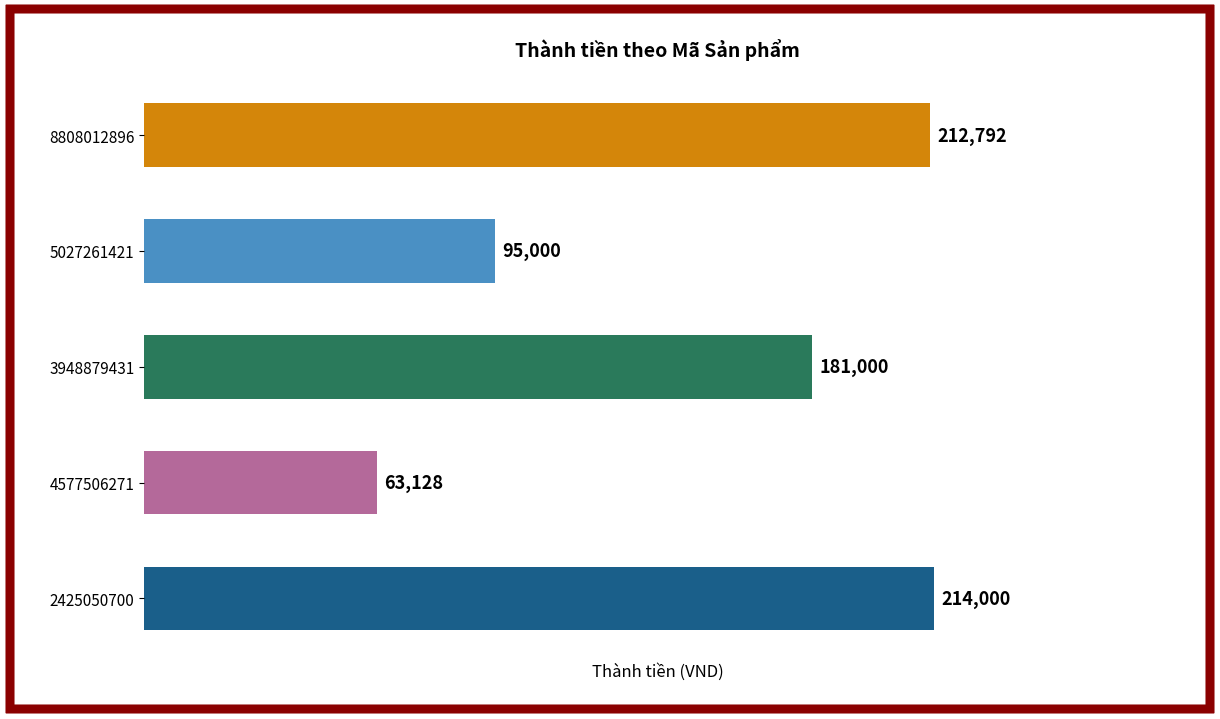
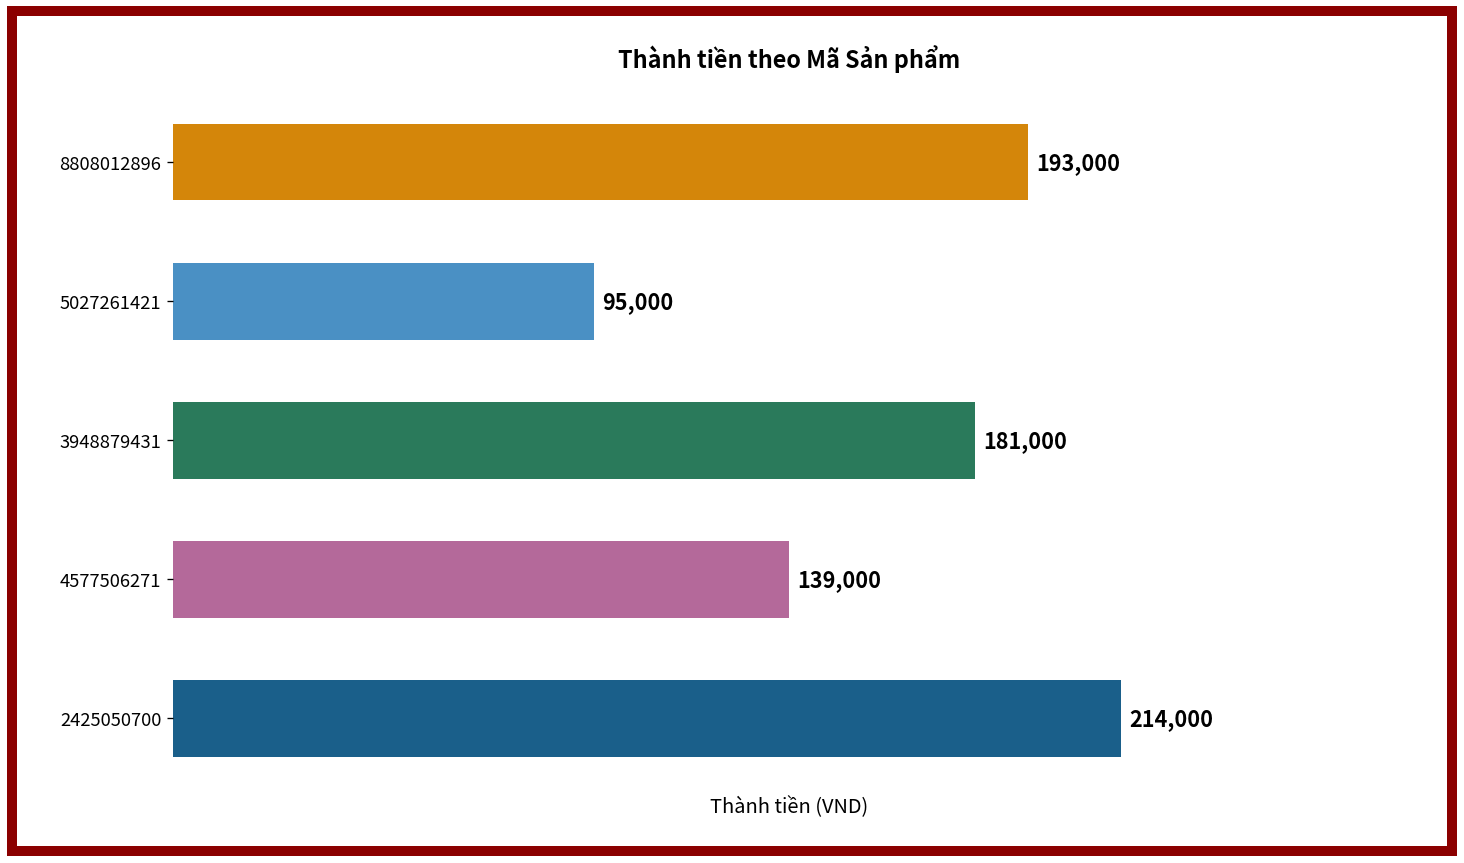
  {
-   "8808012896": "212,792",
+   "8808012896": "193,000",
    "5027261421": "95,000",
    "3948879431": "181,000",
-   "4577506271": "63,128",
+   "4577506271": "139,000",
    "2425050700": "214,000"
  }
